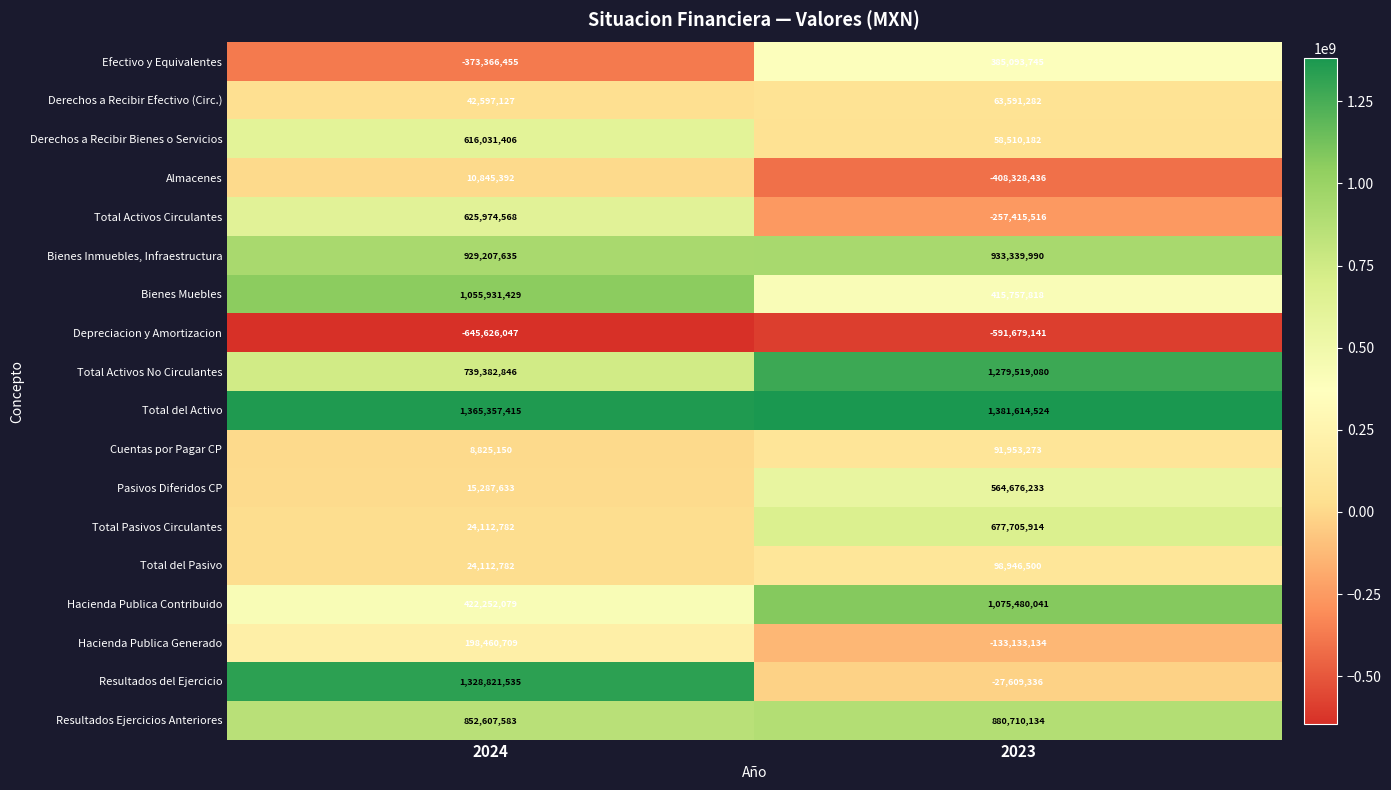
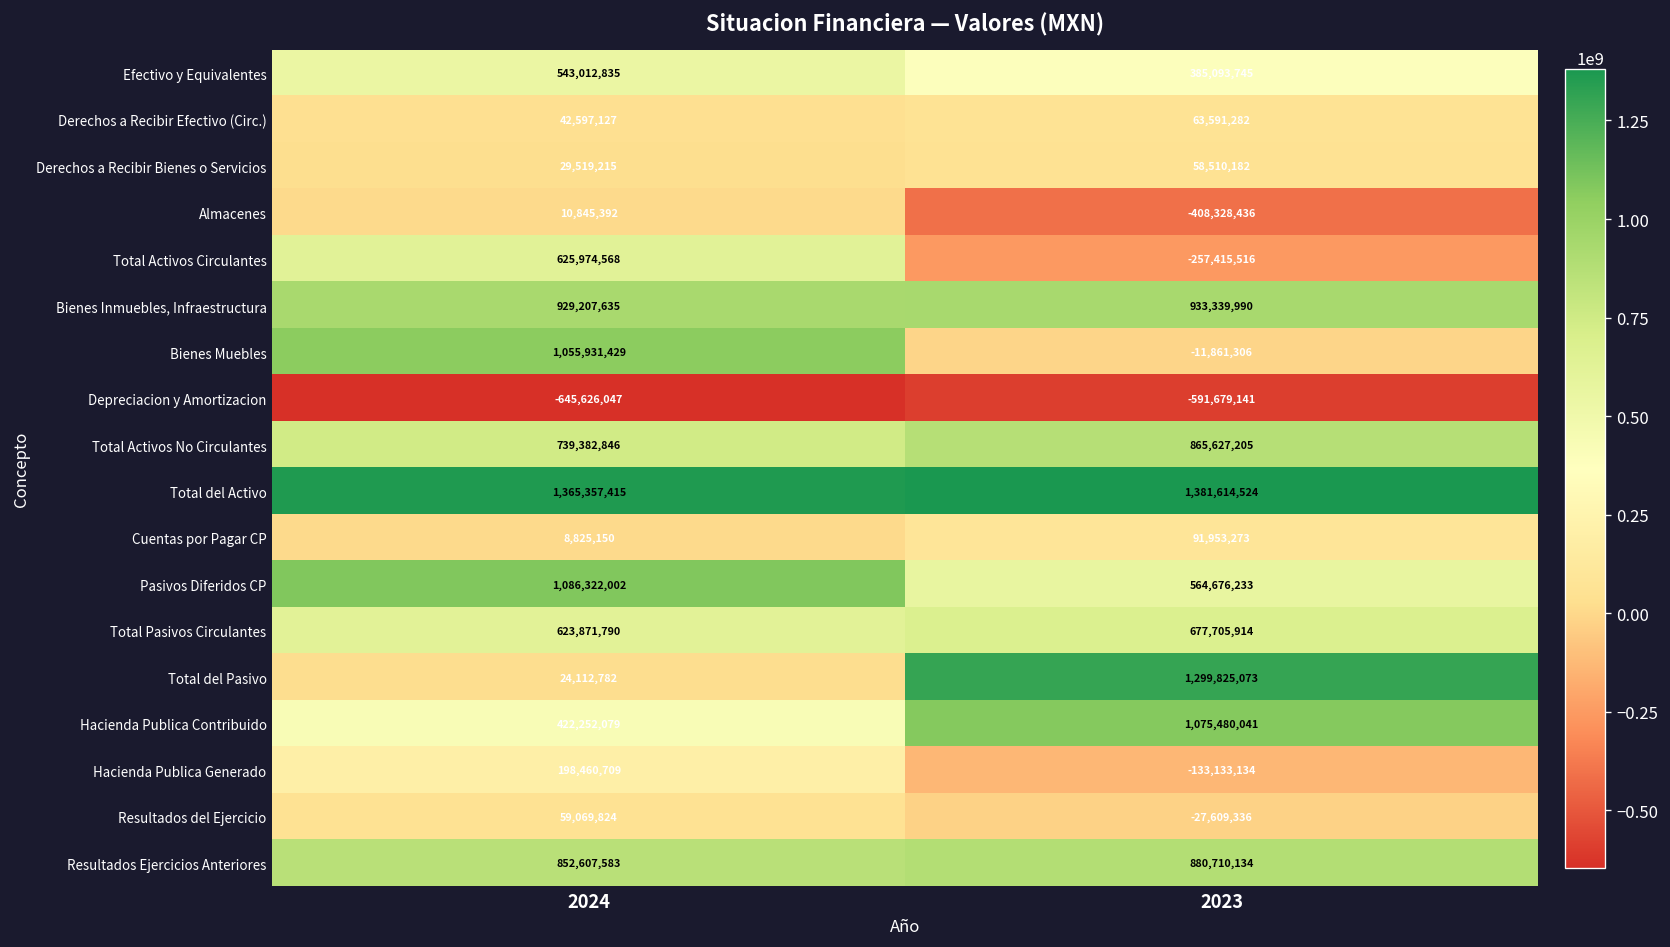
  {
    "Efectivo y Equivalentes": {
-     "2024": "-373,366,455",
+     "2024": "543,012,835",
      "2023": "385,093,745"
    },
    "Derechos a Recibir Efectivo (Circ.)": {
      "2024": "42,597,127",
      "2023": "63,591,282"
    },
    "Derechos a Recibir Bienes o Servicios": {
-     "2024": "616,031,406",
+     "2024": "29,519,215",
      "2023": "58,510,182"
    },
    "Almacenes": {
      "2024": "10,845,392",
      "2023": "-408,328,436"
    },
    "Total Activos Circulantes": {
      "2024": "625,974,568",
      "2023": "-257,415,516"
    },
    "Bienes Inmuebles, Infraestructura": {
      "2024": "929,207,635",
      "2023": "933,339,990"
    },
    "Bienes Muebles": {
      "2024": "1,055,931,429",
-     "2023": "415,757,818"
+     "2023": "-11,861,306"
    },
    "Depreciacion y Amortizacion": {
      "2024": "-645,626,047",
      "2023": "-591,679,141"
    },
    "Total Activos No Circulantes": {
      "2024": "739,382,846",
-     "2023": "1,279,519,080"
+     "2023": "865,627,205"
    },
    "Total del Activo": {
      "2024": "1,365,357,415",
      "2023": "1,381,614,524"
    },
    "Cuentas por Pagar CP": {
      "2024": "8,825,150",
      "2023": "91,953,273"
    },
    "Pasivos Diferidos CP": {
-     "2024": "15,287,633",
+     "2024": "1,086,322,002",
      "2023": "564,676,233"
    },
    "Total Pasivos Circulantes": {
-     "2024": "24,112,782",
+     "2024": "623,871,790",
      "2023": "677,705,914"
    },
    "Total del Pasivo": {
      "2024": "24,112,782",
-     "2023": "98,946,500"
+     "2023": "1,299,825,073"
    },
    "Hacienda Publica Contribuido": {
      "2024": "422,252,079",
      "2023": "1,075,480,041"
    },
    "Hacienda Publica Generado": {
      "2024": "198,460,709",
      "2023": "-133,133,134"
    },
    "Resultados del Ejercicio": {
-     "2024": "1,328,821,535",
+     "2024": "59,069,824",
      "2023": "-27,609,336"
    },
    "Resultados Ejercicios Anteriores": {
      "2024": "852,607,583",
      "2023": "880,710,134"
    }
  }
